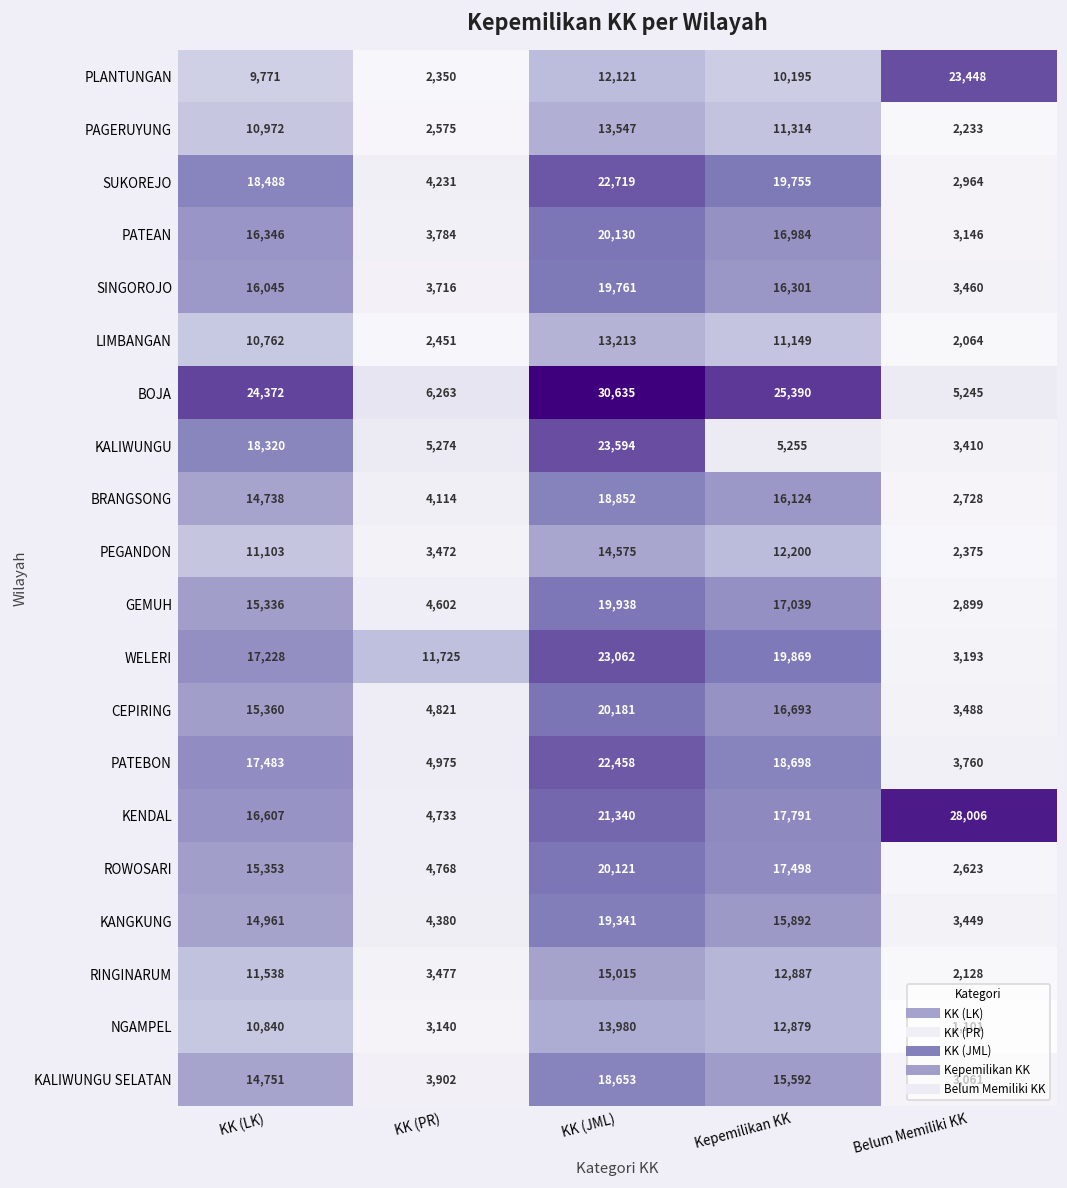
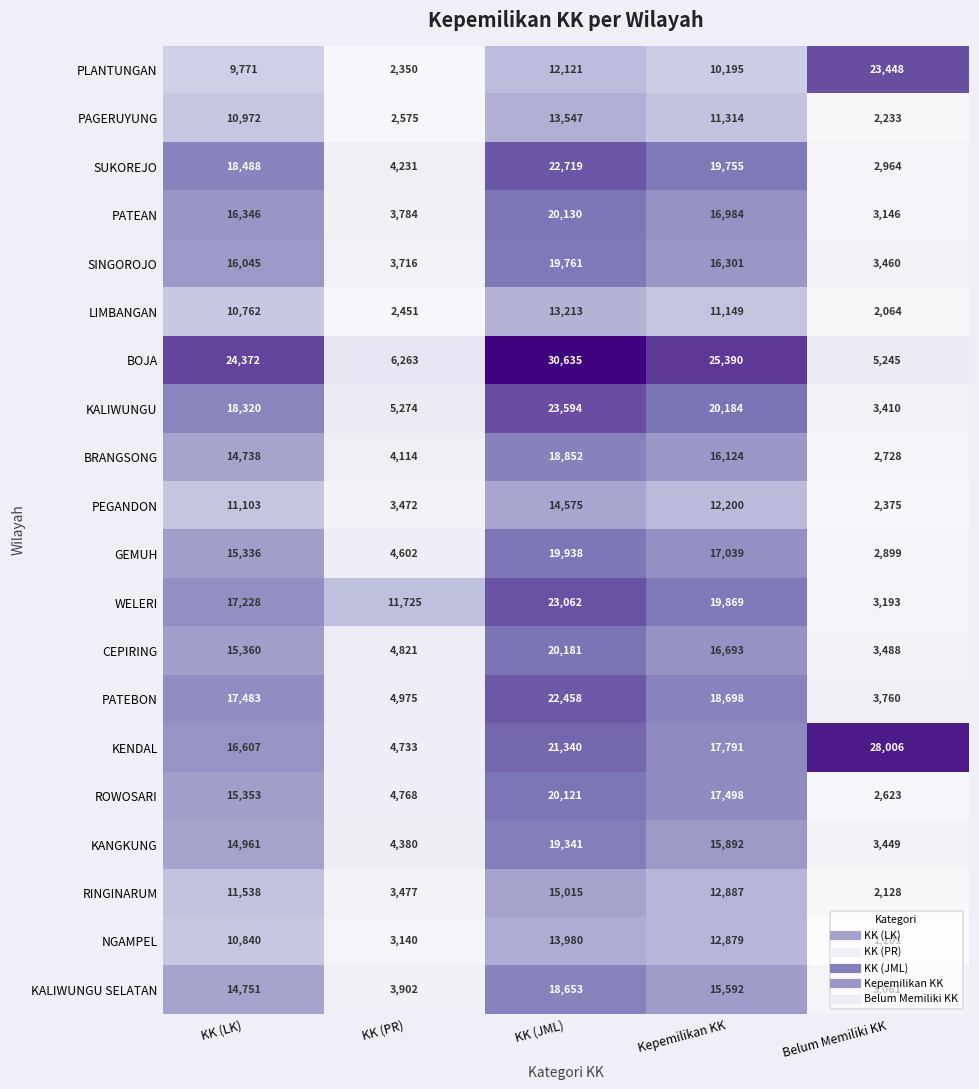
  {
    "PLANTUNGAN": {
      "KK (LK)": "9,771",
      "KK (PR)": "2,350",
      "KK (JML)": "12,121",
      "Kepemilikan KK": "10,195",
      "Belum Memiliki KK": "23,448"
    },
    "PAGERUYUNG": {
      "KK (LK)": "10,972",
      "KK (PR)": "2,575",
      "KK (JML)": "13,547",
      "Kepemilikan KK": "11,314",
      "Belum Memiliki KK": "2,233"
    },
    "SUKOREJO": {
      "KK (LK)": "18,488",
      "KK (PR)": "4,231",
      "KK (JML)": "22,719",
      "Kepemilikan KK": "19,755",
      "Belum Memiliki KK": "2,964"
    },
    "PATEAN": {
      "KK (LK)": "16,346",
      "KK (PR)": "3,784",
      "KK (JML)": "20,130",
      "Kepemilikan KK": "16,984",
      "Belum Memiliki KK": "3,146"
    },
    "SINGOROJO": {
      "KK (LK)": "16,045",
      "KK (PR)": "3,716",
      "KK (JML)": "19,761",
      "Kepemilikan KK": "16,301",
      "Belum Memiliki KK": "3,460"
    },
    "LIMBANGAN": {
      "KK (LK)": "10,762",
      "KK (PR)": "2,451",
      "KK (JML)": "13,213",
      "Kepemilikan KK": "11,149",
      "Belum Memiliki KK": "2,064"
    },
    "BOJA": {
      "KK (LK)": "24,372",
      "KK (PR)": "6,263",
      "KK (JML)": "30,635",
      "Kepemilikan KK": "25,390",
      "Belum Memiliki KK": "5,245"
    },
    "KALIWUNGU": {
      "KK (LK)": "18,320",
      "KK (PR)": "5,274",
      "KK (JML)": "23,594",
-     "Kepemilikan KK": "5,255",
+     "Kepemilikan KK": "20,184",
      "Belum Memiliki KK": "3,410"
    },
    "BRANGSONG": {
      "KK (LK)": "14,738",
      "KK (PR)": "4,114",
      "KK (JML)": "18,852",
      "Kepemilikan KK": "16,124",
      "Belum Memiliki KK": "2,728"
    },
    "PEGANDON": {
      "KK (LK)": "11,103",
      "KK (PR)": "3,472",
      "KK (JML)": "14,575",
      "Kepemilikan KK": "12,200",
      "Belum Memiliki KK": "2,375"
    },
    "GEMUH": {
      "KK (LK)": "15,336",
      "KK (PR)": "4,602",
      "KK (JML)": "19,938",
      "Kepemilikan KK": "17,039",
      "Belum Memiliki KK": "2,899"
    },
    "WELERI": {
      "KK (LK)": "17,228",
      "KK (PR)": "11,725",
      "KK (JML)": "23,062",
      "Kepemilikan KK": "19,869",
      "Belum Memiliki KK": "3,193"
    },
    "CEPIRING": {
      "KK (LK)": "15,360",
      "KK (PR)": "4,821",
      "KK (JML)": "20,181",
      "Kepemilikan KK": "16,693",
      "Belum Memiliki KK": "3,488"
    },
    "PATEBON": {
      "KK (LK)": "17,483",
      "KK (PR)": "4,975",
      "KK (JML)": "22,458",
      "Kepemilikan KK": "18,698",
      "Belum Memiliki KK": "3,760"
    },
    "KENDAL": {
      "KK (LK)": "16,607",
      "KK (PR)": "4,733",
      "KK (JML)": "21,340",
      "Kepemilikan KK": "17,791",
      "Belum Memiliki KK": "28,006"
    },
    "ROWOSARI": {
      "KK (LK)": "15,353",
      "KK (PR)": "4,768",
      "KK (JML)": "20,121",
      "Kepemilikan KK": "17,498",
      "Belum Memiliki KK": "2,623"
    },
    "KANGKUNG": {
      "KK (LK)": "14,961",
      "KK (PR)": "4,380",
      "KK (JML)": "19,341",
      "Kepemilikan KK": "15,892",
      "Belum Memiliki KK": "3,449"
    },
    "RINGINARUM": {
      "KK (LK)": "11,538",
      "KK (PR)": "3,477",
      "KK (JML)": "15,015",
      "Kepemilikan KK": "12,887",
      "Belum Memiliki KK": "2,128"
    },
    "NGAMPEL": {
      "KK (LK)": "10,840",
      "KK (PR)": "3,140",
      "KK (JML)": "13,980",
      "Kepemilikan KK": "12,879"
    },
    "KALIWUNGU SELATAN": {
      "KK (LK)": "14,751",
      "KK (PR)": "3,902",
      "KK (JML)": "18,653",
      "Kepemilikan KK": "15,592"
    }
  }
